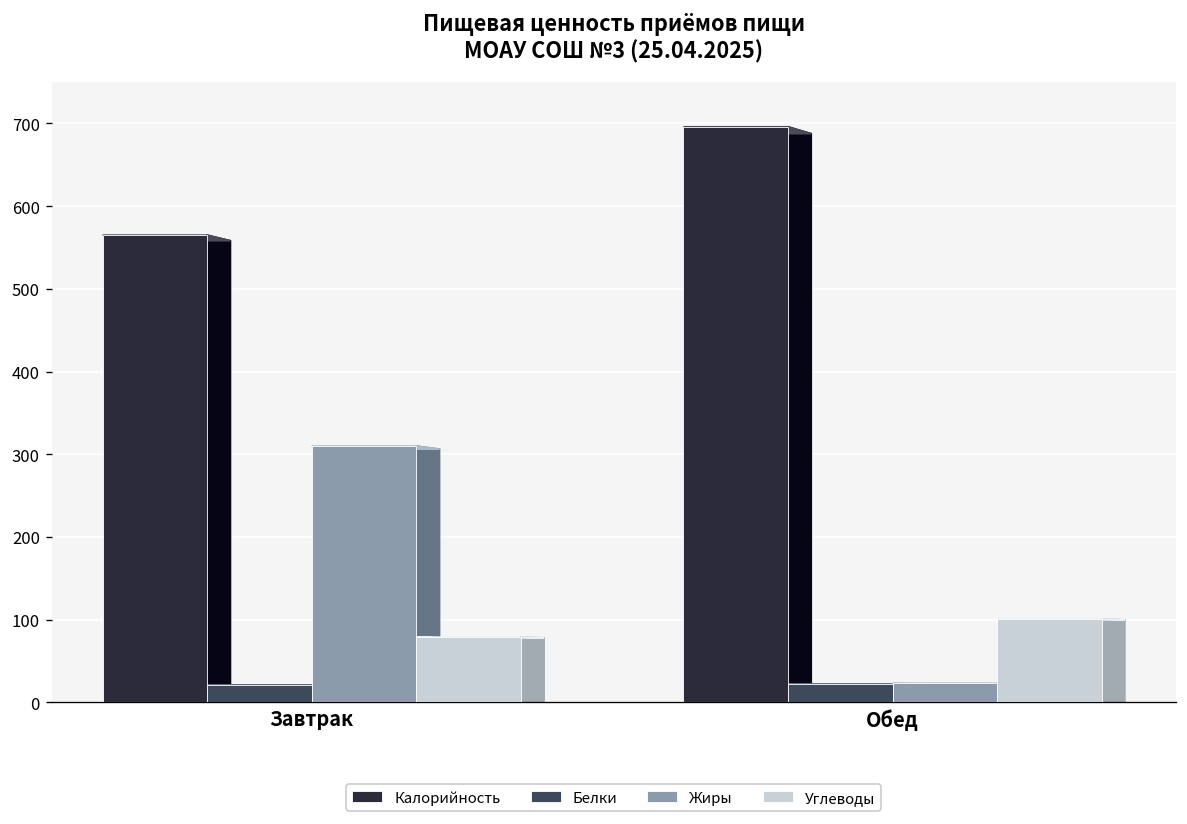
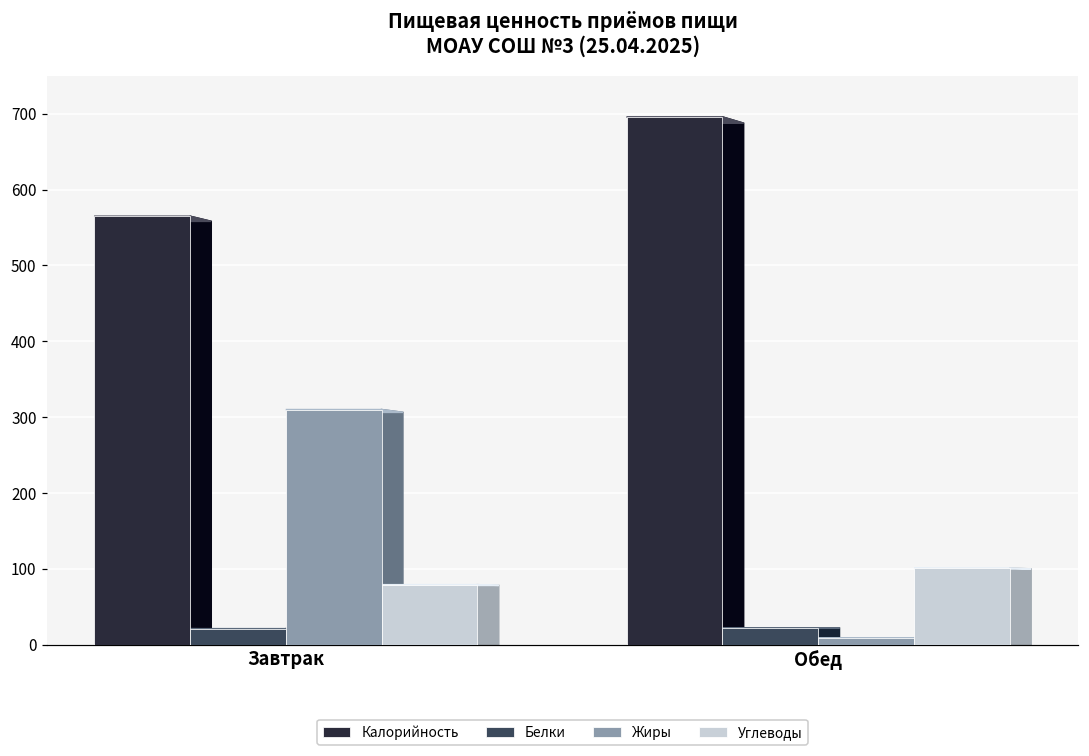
  {
    "Жиры": {
      "Завтрак": 310,
-     "Обед": 20
+     "Обед": 10
    },
    "Углеводы": {
      "Завтрак": 80,
      "Обед": 100
    }
  }
